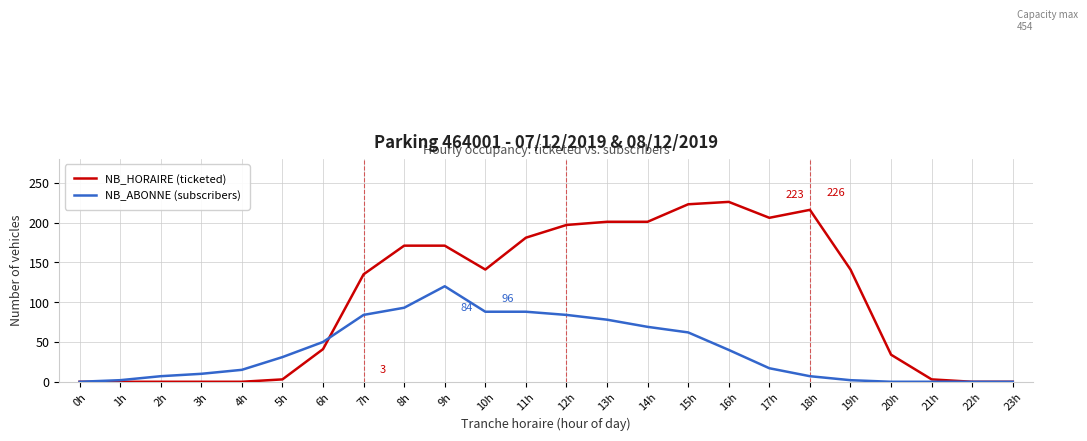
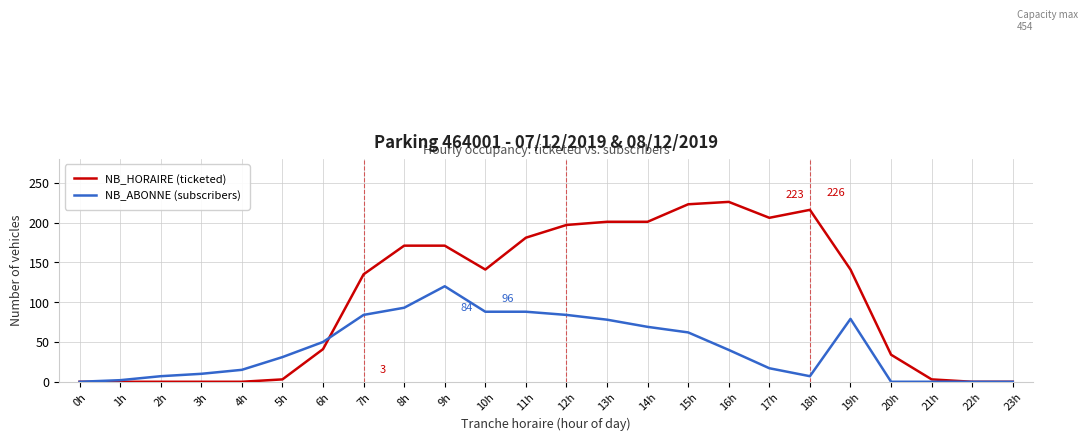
  {
    "NB_HORAIRE (ticketed)": {
      "2h": 0,
      "3h": 0,
      "4h": 0,
      "5h": 0,
      "6h": 40,
      "7h": 140,
      "8h": 170,
      "9h": 170,
      "10h": 140,
      "11h": 180,
      "12h": 200,
      "13h": 200,
      "14h": 200,
      "15h": 220,
      "16h": 230,
      "17h": 210,
      "19h": 140,
      "20h": 30
    },
    "NB_ABONNE (subscribers)": {
      "2h": 10,
      "3h": 10,
      "4h": 20,
      "5h": 30,
      "6h": 50,
      "7h": 80,
      "8h": 90,
      "9h": 120,
      "12h": 80,
      "13h": 80,
      "14h": 70,
      "15h": 60,
      "16h": 40,
      "17h": 20,
      "18h": 10,
-     "19h": 0,
+     "19h": 80,
      "20h": 0
    }
  }
